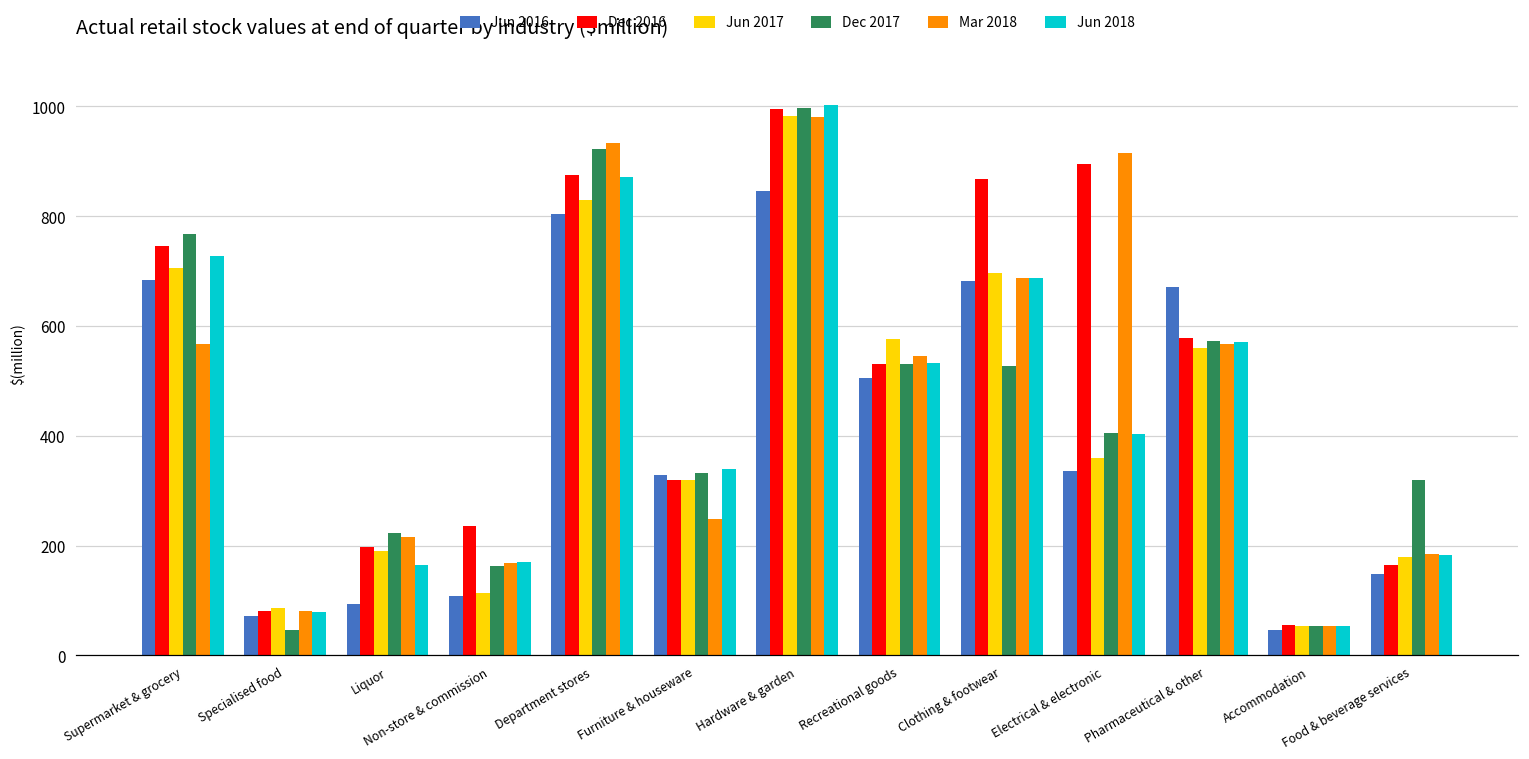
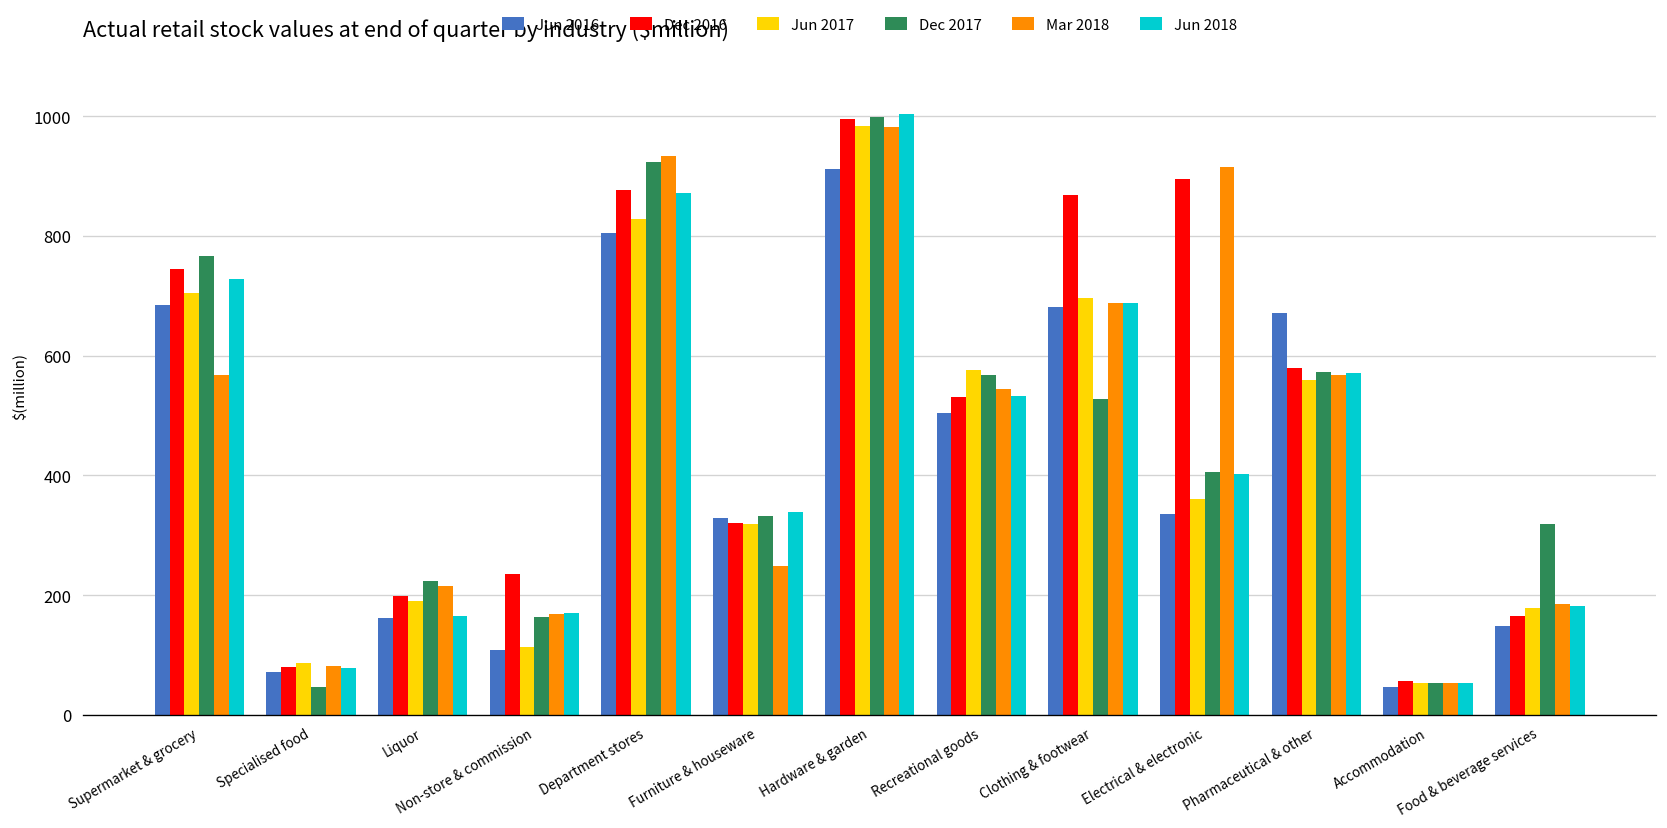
  {
    "Jun 2016": {
      "Supermarket & grocery": 680,
      "Specialised food": 70,
-     "Liquor": 90,
+     "Liquor": 160,
      "Non-store & commission": 110,
      "Department stores": 800,
      "Furniture & houseware": 330,
-     "Hardware & garden": 850,
+     "Hardware & garden": 910,
      "Recreational goods": 510,
      "Clothing & footwear": 680,
      "Electrical & electronic": 340,
      "Pharmaceutical & other": 670,
      "Accommodation": 50,
      "Food & beverage services": 150
    },
    "Dec 2016": {
      "Supermarket & grocery": 750,
      "Specialised food": 80,
      "Liquor": 200,
      "Non-store & commission": 240,
      "Department stores": 880,
      "Furniture & houseware": 320,
      "Hardware & garden": 1000,
      "Recreational goods": 530,
      "Clothing & footwear": 870,
      "Electrical & electronic": 900,
      "Pharmaceutical & other": 580,
      "Accommodation": 60,
      "Food & beverage services": 170
    },
    "Jun 2017": {
      "Supermarket & grocery": 710,
      "Specialised food": 90,
      "Liquor": 190,
      "Non-store & commission": 110,
      "Department stores": 830,
      "Furniture & houseware": 320,
      "Hardware & garden": 980,
      "Recreational goods": 580,
      "Clothing & footwear": 700,
      "Electrical & electronic": 360,
      "Pharmaceutical & other": 560,
      "Accommodation": 50,
      "Food & beverage services": 180
    },
    "Dec 2017": {
      "Supermarket & grocery": 770,
      "Specialised food": 50,
      "Liquor": 220,
      "Non-store & commission": 160,
      "Department stores": 920,
      "Furniture & houseware": 330,
      "Hardware & garden": 1000,
-     "Recreational goods": 530,
+     "Recreational goods": 570,
      "Clothing & footwear": 530,
      "Electrical & electronic": 410,
      "Pharmaceutical & other": 570,
      "Accommodation": 50,
      "Food & beverage services": 320
    },
    "Mar 2018": {
      "Supermarket & grocery": 570,
      "Specialised food": 80,
      "Liquor": 220,
      "Non-store & commission": 170,
      "Department stores": 930,
      "Furniture & houseware": 250,
      "Hardware & garden": 980,
      "Recreational goods": 550,
      "Clothing & footwear": 690,
      "Electrical & electronic": 920,
      "Pharmaceutical & other": 570,
      "Accommodation": 50,
      "Food & beverage services": 190
    },
    "Jun 2018": {
      "Supermarket & grocery": 730,
      "Specialised food": 80,
      "Liquor": 170,
      "Non-store & commission": 170,
      "Department stores": 870,
      "Furniture & houseware": 340,
      "Hardware & garden": 1000,
      "Recreational goods": 530,
      "Clothing & footwear": 690,
      "Electrical & electronic": 400,
      "Pharmaceutical & other": 570,
      "Accommodation": 50,
      "Food & beverage services": 180
    }
  }
